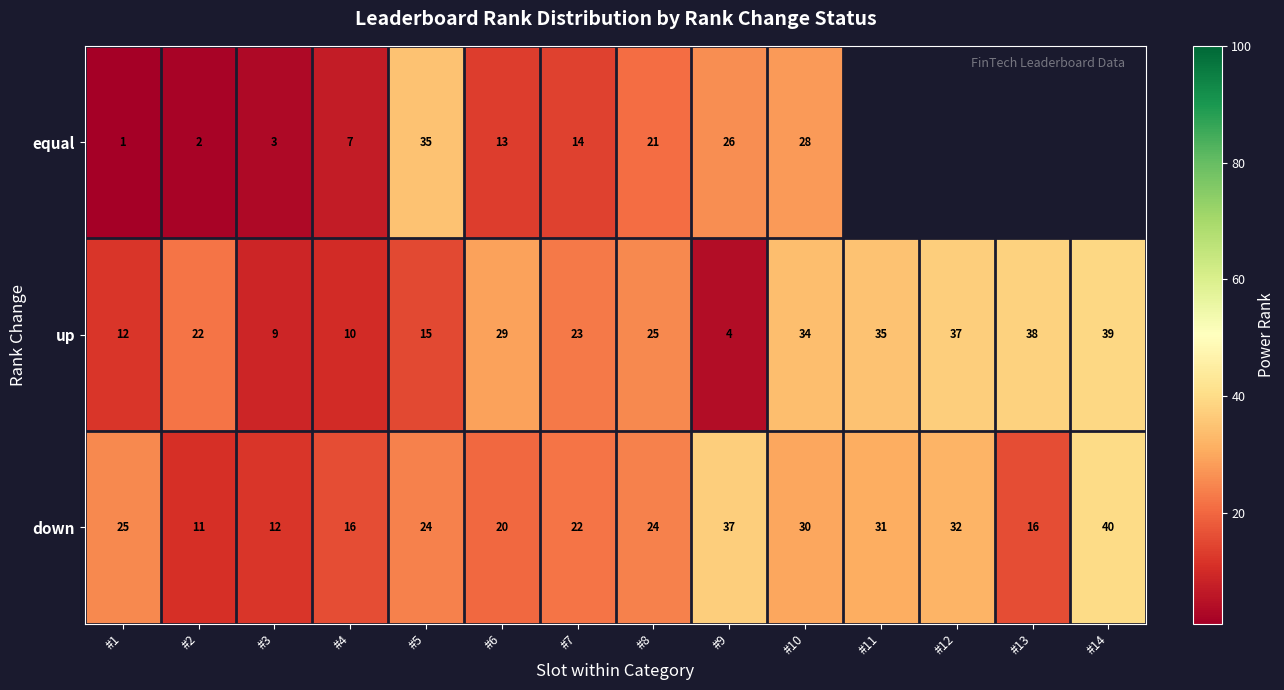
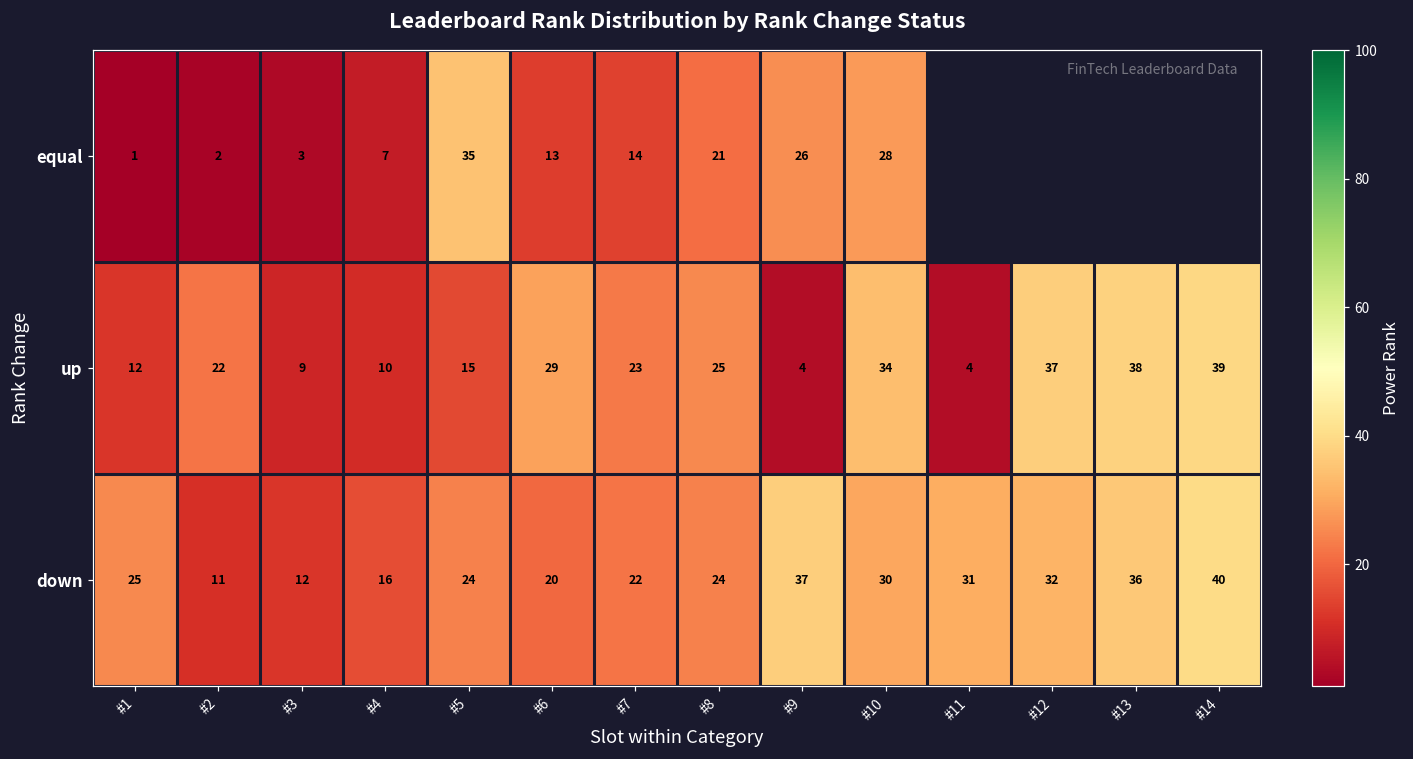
  {
    "equal": {
      "#1": 1,
      "#2": 2,
      "#3": 3,
      "#4": 7,
      "#5": 35,
      "#6": 13,
      "#7": 14,
      "#8": 21,
      "#9": 26,
      "#10": 28
    },
    "up": {
      "#1": 12,
      "#2": 22,
      "#3": 9,
      "#4": 10,
      "#5": 15,
      "#6": 29,
      "#7": 23,
      "#8": 25,
      "#9": 4,
      "#10": 34,
-     "#11": 35,
+     "#11": 4,
      "#12": 37,
      "#13": 38,
      "#14": 39
    },
    "down": {
      "#1": 25,
      "#2": 11,
      "#3": 12,
      "#4": 16,
      "#5": 24,
      "#6": 20,
      "#7": 22,
      "#8": 24,
      "#9": 37,
      "#10": 30,
      "#11": 31,
      "#12": 32,
-     "#13": 16,
+     "#13": 36,
      "#14": 40
    }
  }
